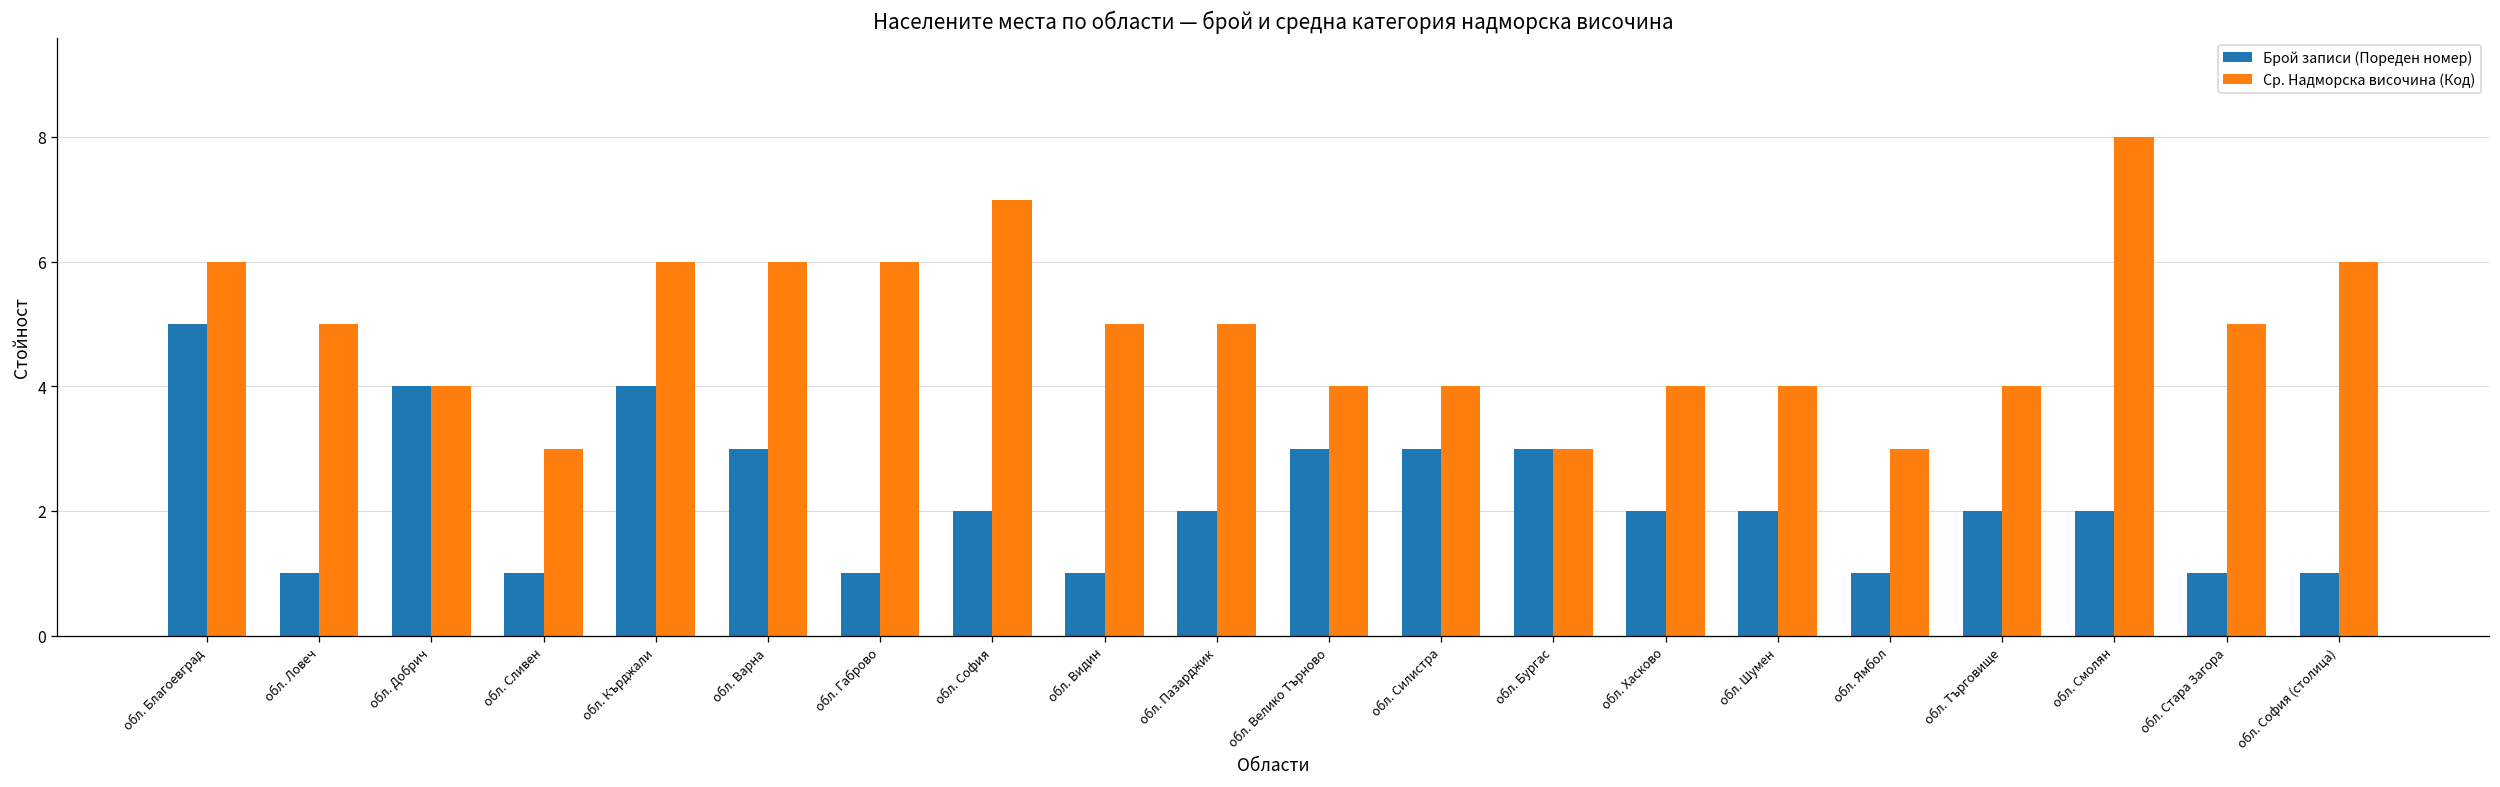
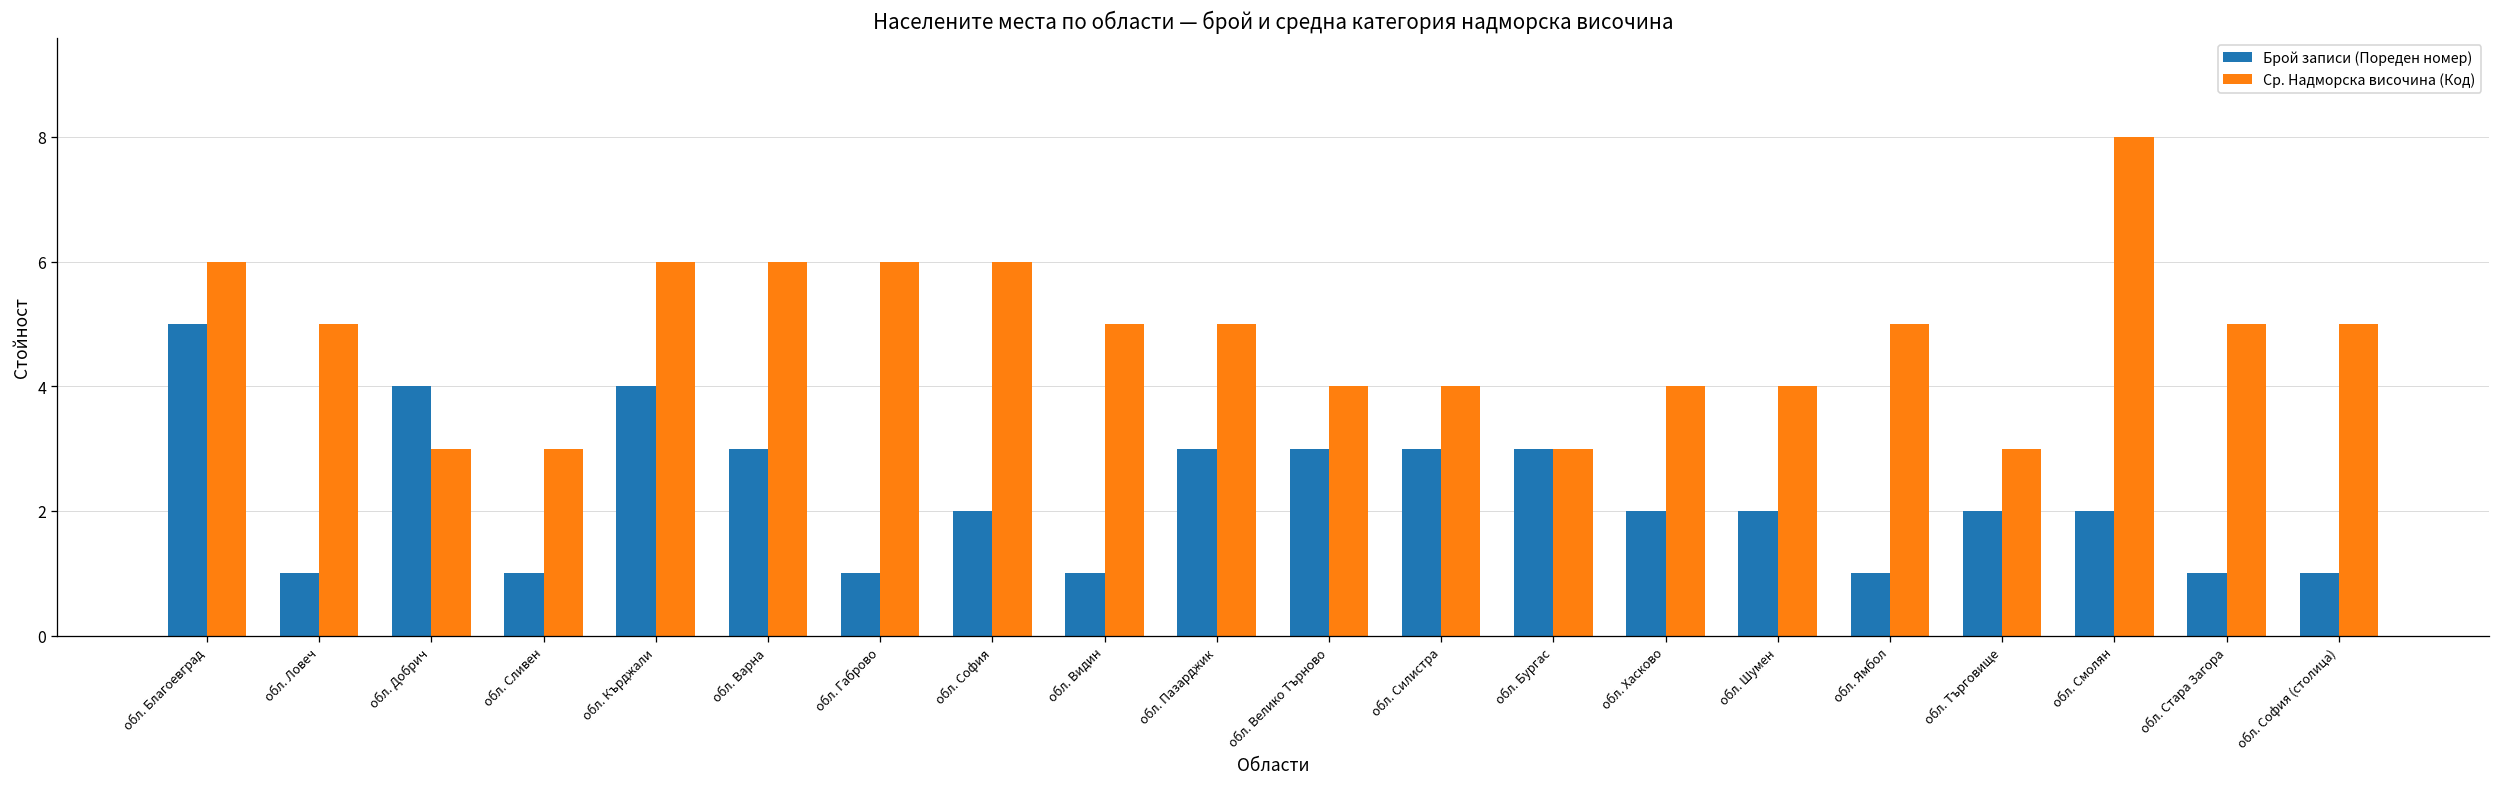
  {
    "Брой записи (Пореден номер)": {
      "обл. Благоевград": 5,
      "обл. Ловеч": 1,
      "обл. Добрич": 4,
      "обл. Сливен": 1,
      "обл. Кърджали": 4,
      "обл. Варна": 3,
      "обл. Габрово": 1,
      "обл. София": 2,
      "обл. Видин": 1,
-     "обл. Пазарджик": 2,
+     "обл. Пазарджик": 3,
      "обл. Велико Търново": 3,
      "обл. Силистра": 3,
      "обл. Бургас": 3,
      "обл. Хасково": 2,
      "обл. Шумен": 2,
      "обл. Ямбол": 1,
      "обл. Търговище": 2,
      "обл. Смолян": 2,
      "обл. Стара Загора": 1,
      "обл. София (столица)": 1
    },
    "Ср. Надморска височина (Код)": {
      "обл. Благоевград": 6,
      "обл. Ловеч": 5,
-     "обл. Добрич": 4,
+     "обл. Добрич": 3,
      "обл. Сливен": 3,
      "обл. Кърджали": 6,
      "обл. Варна": 6,
      "обл. Габрово": 6,
-     "обл. София": 7,
+     "обл. София": 6,
      "обл. Видин": 5,
      "обл. Пазарджик": 5,
      "обл. Велико Търново": 4,
      "обл. Силистра": 4,
      "обл. Бургас": 3,
      "обл. Хасково": 4,
      "обл. Шумен": 4,
-     "обл. Ямбол": 3,
-     "обл. Търговище": 4,
+     "обл. Ямбол": 5,
+     "обл. Търговище": 3,
      "обл. Смолян": 8,
      "обл. Стара Загора": 5,
-     "обл. София (столица)": 6
+     "обл. София (столица)": 5
    }
  }
